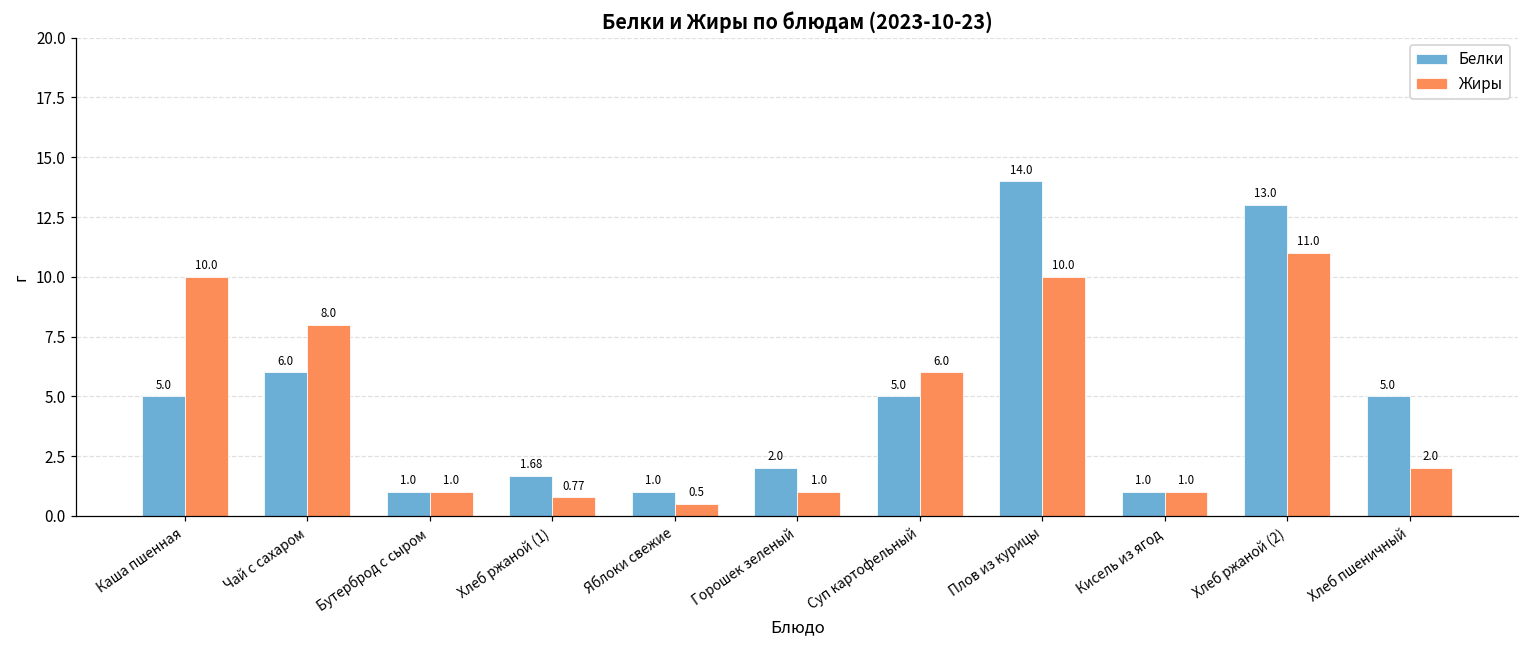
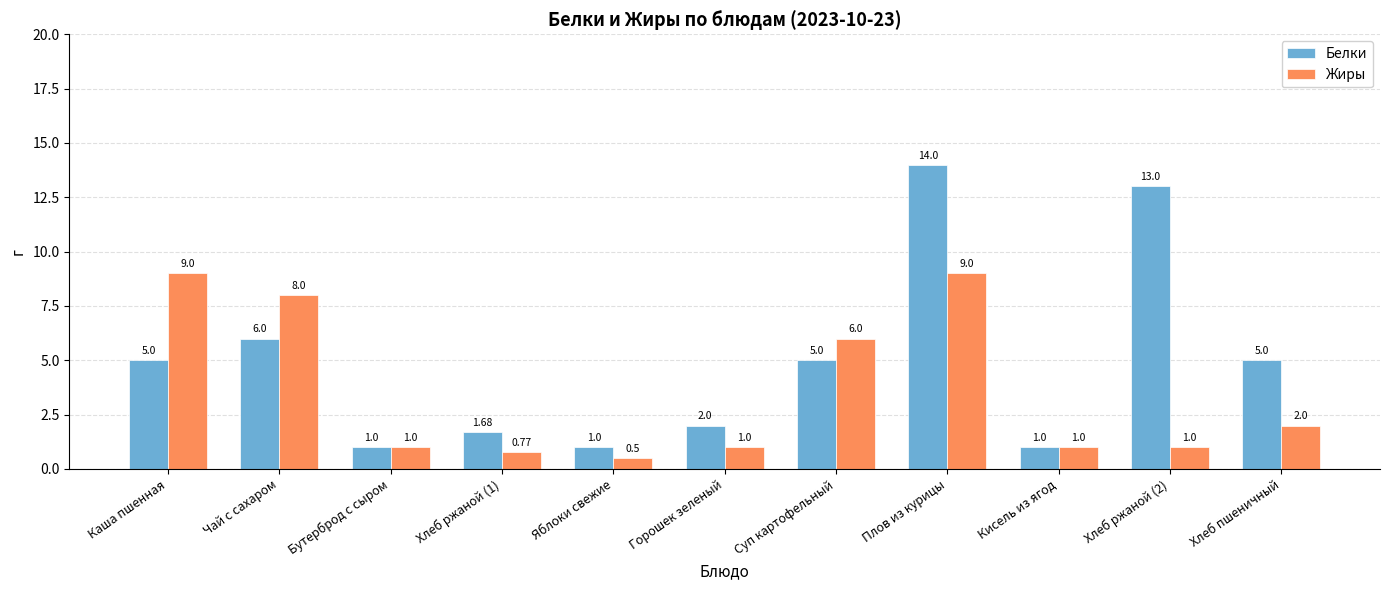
  {
    "Белки": {
      "Каша пшенная": 5.0,
      "Чай с сахаром": 6.0,
      "Бутерброд с сыром": 1.0,
      "Хлеб ржаной (1)": 1.68,
      "Яблоки свежие": 1.0,
      "Горошек зеленый": 2.0,
      "Суп картофельный": 5.0,
      "Плов из курицы": 14.0,
      "Кисель из ягод": 1.0,
      "Хлеб ржаной (2)": 13.0,
      "Хлеб пшеничный": 5.0
    },
    "Жиры": {
-     "Каша пшенная": 10.0,
+     "Каша пшенная": 9.0,
      "Чай с сахаром": 8.0,
      "Бутерброд с сыром": 1.0,
      "Хлеб ржаной (1)": 0.77,
      "Яблоки свежие": 0.5,
      "Горошек зеленый": 1.0,
      "Суп картофельный": 6.0,
-     "Плов из курицы": 10.0,
+     "Плов из курицы": 9.0,
      "Кисель из ягод": 1.0,
-     "Хлеб ржаной (2)": 11.0,
+     "Хлеб ржаной (2)": 1.0,
      "Хлеб пшеничный": 2.0
    }
  }
